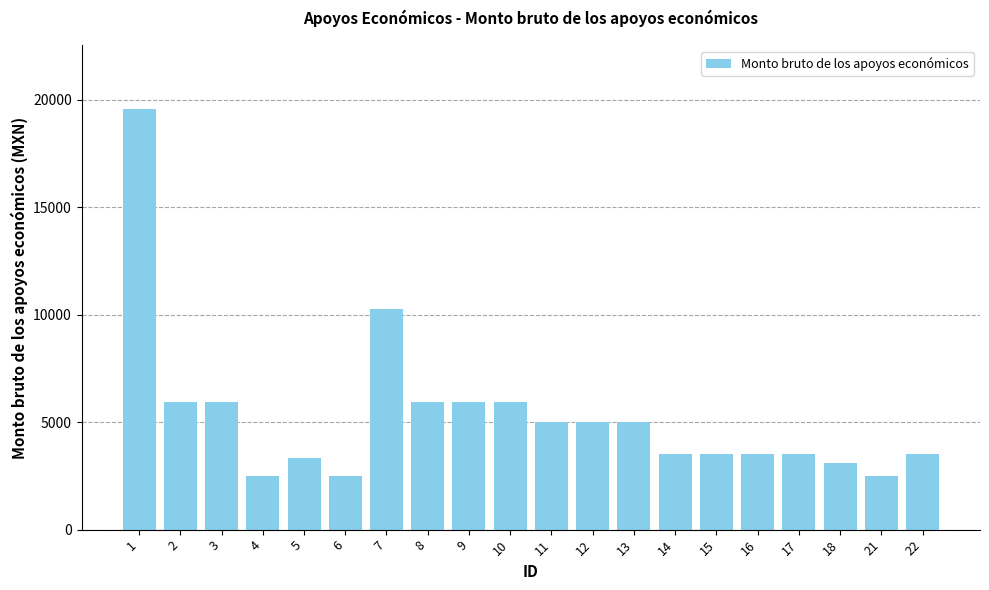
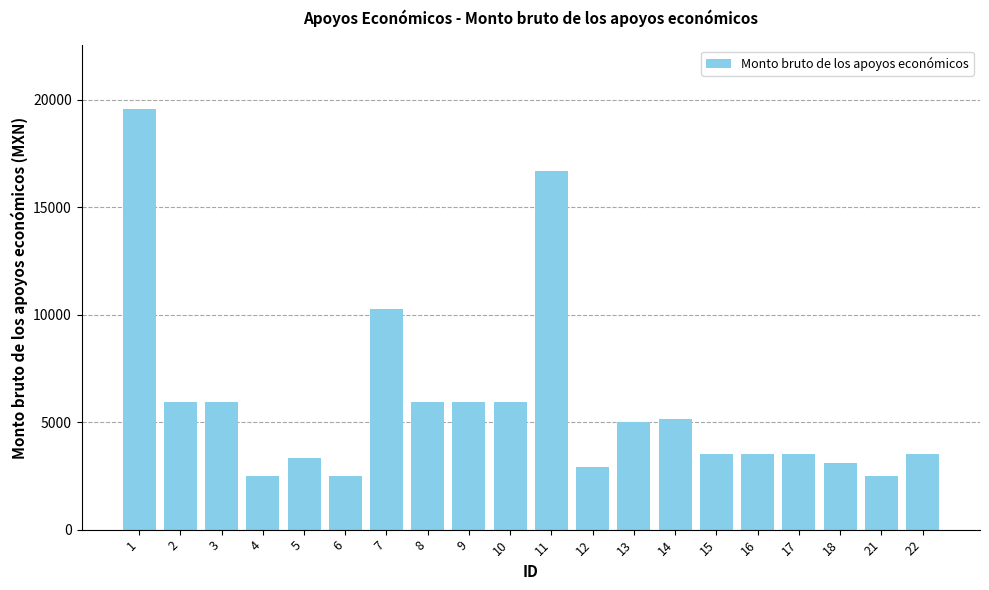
  {
    "1": 19600,
    "2": 6000,
    "3": 6000,
    "4": 2500,
    "5": 3300,
    "6": 2500,
    "7": 10300,
    "8": 6000,
    "9": 6000,
    "10": 6000,
-   "11": 5000,
-   "12": 5000,
+   "11": 16700,
+   "12": 2900,
    "13": 5000,
-   "14": 3500,
+   "14": 5100,
    "15": 3500,
    "16": 3500,
    "17": 3500,
    "18": 3100,
    "21": 2500,
    "22": 3500
  }
